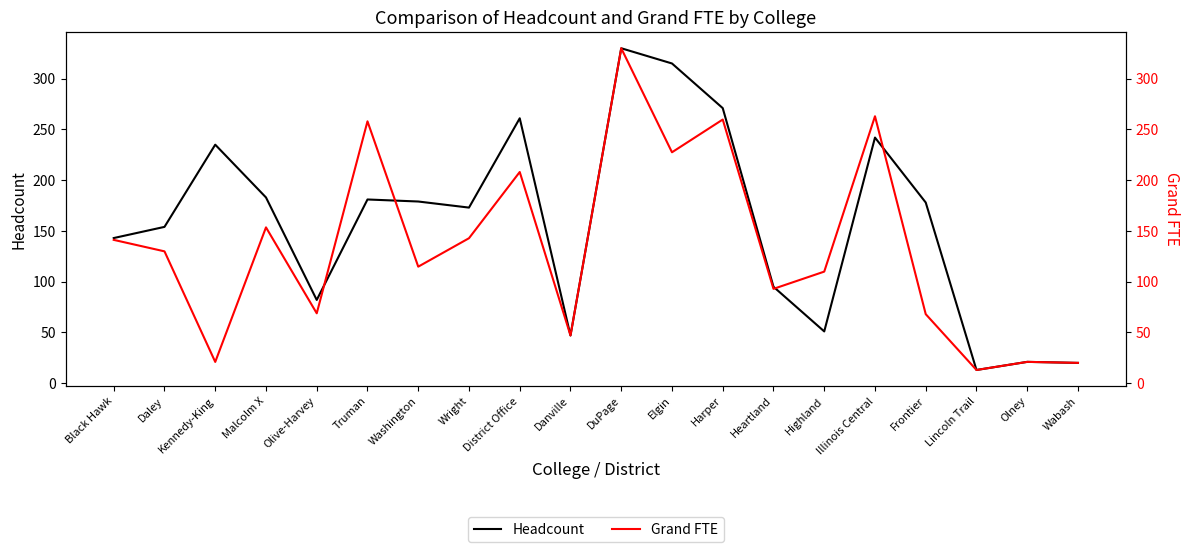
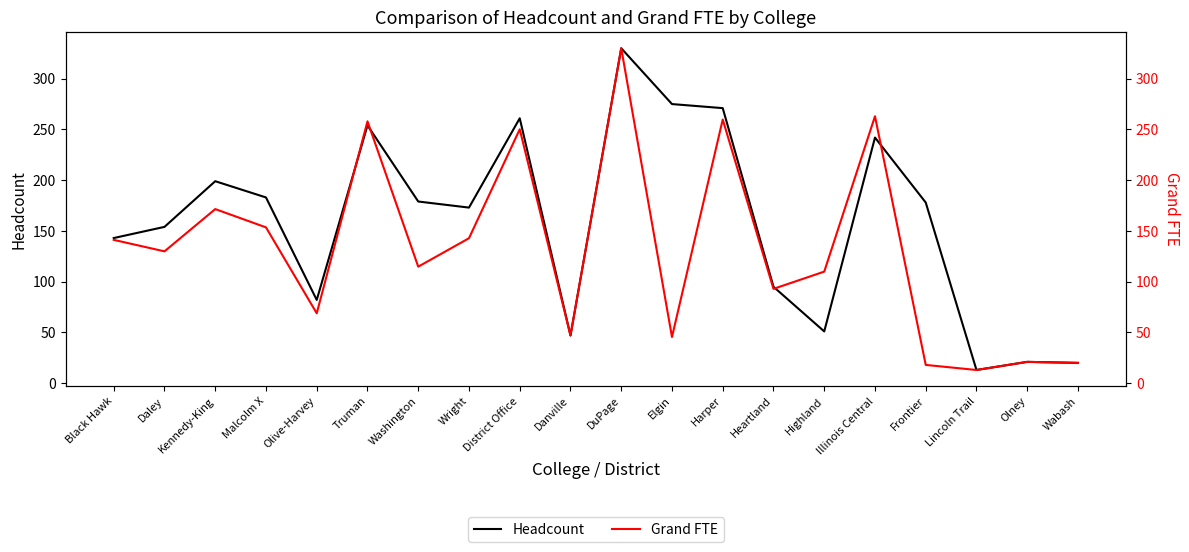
  {
    "Headcount": {
      "Black Hawk": 143,
      "Daley": 154,
-     "Kennedy-King": 235,
+     "Kennedy-King": 199,
      "Malcolm X": 183,
      "Olive-Harvey": 82,
-     "Truman": 181,
+     "Truman": 254,
      "Washington": 179,
      "Wright": 173,
      "District Office": 261,
      "Danville": 47,
      "DuPage": 330,
-     "Elgin": 315,
+     "Elgin": 275,
      "Harper": 271,
      "Heartland": 95,
      "Highland": 51,
      "Illinois Central": 242,
      "Frontier": 178,
      "Lincoln Trail": 13,
      "Olney": 21,
      "Wabash": 20
    },
    "Grand FTE": {
      "Black Hawk": 141,
      "Daley": 130,
-     "Kennedy-King": 21,
+     "Kennedy-King": 172,
      "Malcolm X": 154,
      "Olive-Harvey": 69,
      "Truman": 258,
      "Washington": 115,
      "Wright": 143,
-     "District Office": 208,
+     "District Office": 250,
      "Danville": 47,
      "DuPage": 330,
-     "Elgin": 228,
+     "Elgin": 46,
      "Harper": 260,
      "Heartland": 93,
      "Highland": 110,
      "Illinois Central": 263,
-     "Frontier": 68,
+     "Frontier": 18,
      "Lincoln Trail": 13,
      "Olney": 21,
      "Wabash": 20
    }
  }
